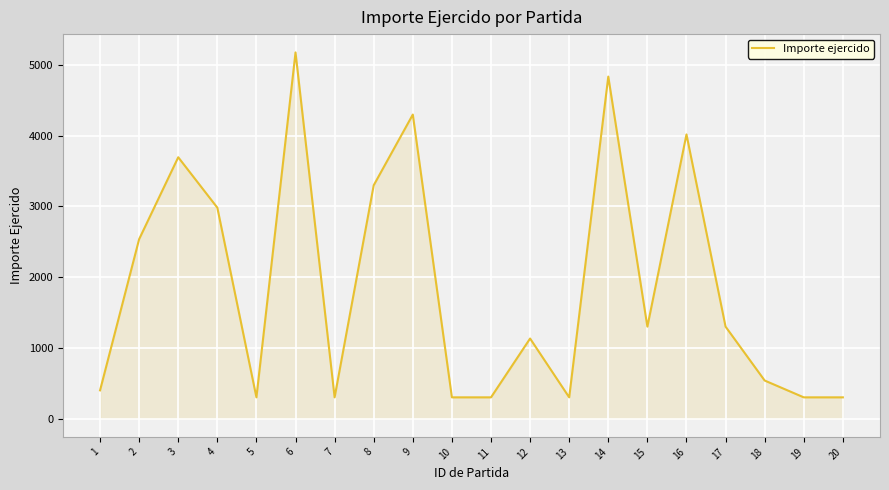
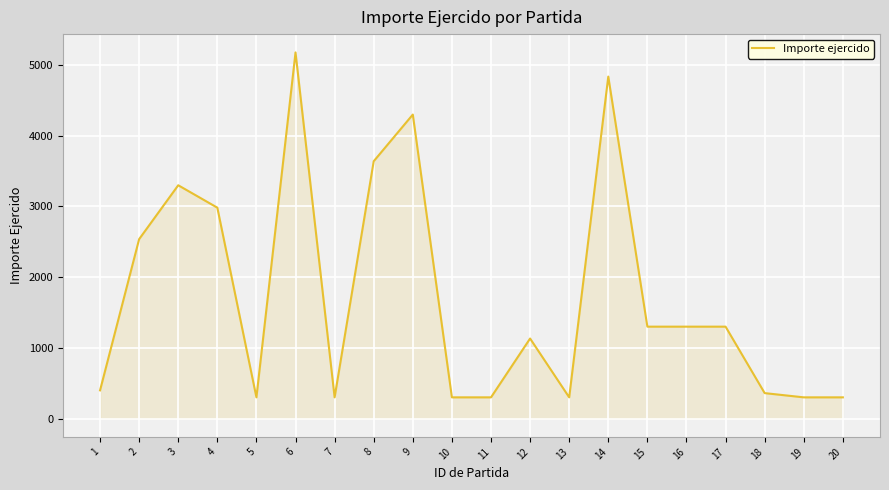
  {
    "1": 400,
    "2": 2500,
-   "3": 3700,
+   "3": 3300,
    "4": 3000,
    "5": 300,
    "6": 5200,
    "7": 300,
-   "8": 3300,
+   "8": 3600,
    "9": 4300,
    "10": 300,
    "11": 300,
    "12": 1100,
    "13": 300,
    "14": 4800,
    "15": 1300,
-   "16": 4000,
+   "16": 1300,
    "17": 1300,
-   "18": 500,
+   "18": 400,
    "19": 300,
    "20": 300
  }
